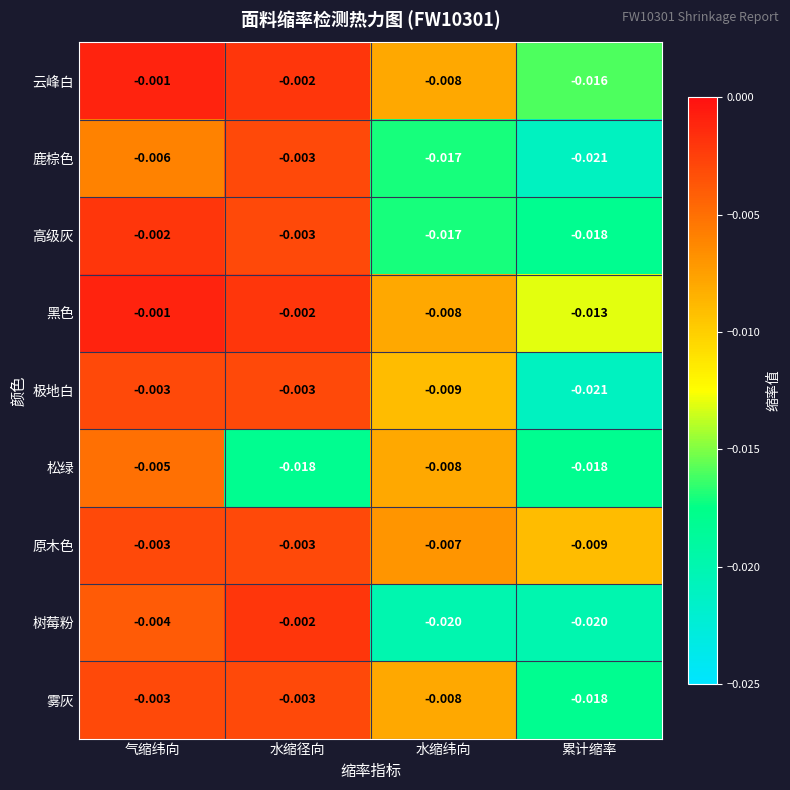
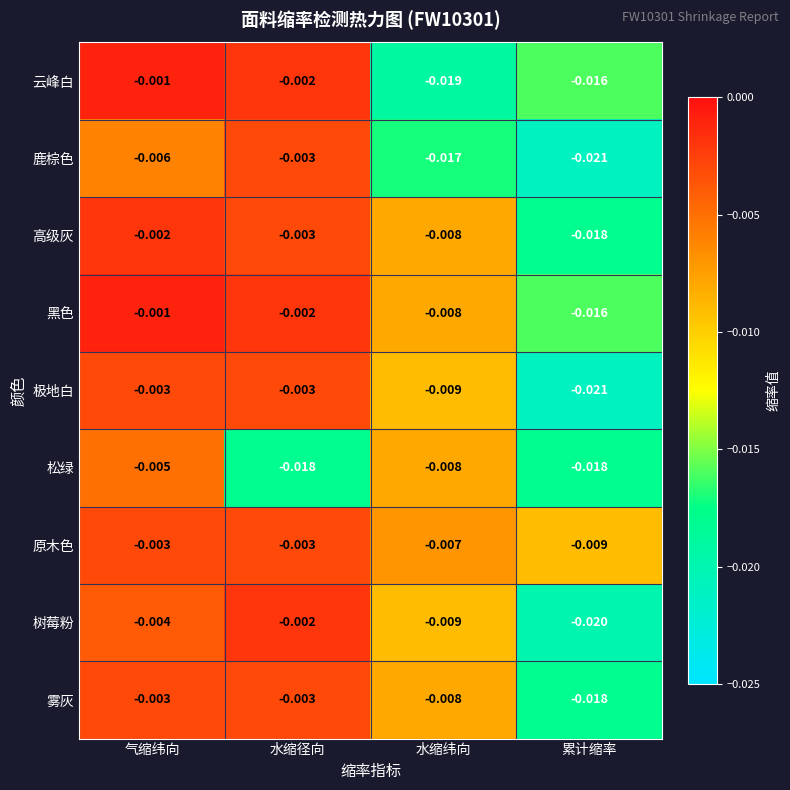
  {
    "云峰白": {
      "气缩纬向": -0.001,
      "水缩径向": -0.002,
-     "水缩纬向": -0.008,
+     "水缩纬向": -0.019,
      "累计缩率": -0.016
    },
    "鹿棕色": {
      "气缩纬向": -0.006,
      "水缩径向": -0.003,
      "水缩纬向": -0.017,
      "累计缩率": -0.021
    },
    "高级灰": {
      "气缩纬向": -0.002,
      "水缩径向": -0.003,
-     "水缩纬向": -0.017,
+     "水缩纬向": -0.008,
      "累计缩率": -0.018
    },
    "黑色": {
      "气缩纬向": -0.001,
      "水缩径向": -0.002,
      "水缩纬向": -0.008,
-     "累计缩率": -0.013
+     "累计缩率": -0.016
    },
    "极地白": {
      "气缩纬向": -0.003,
      "水缩径向": -0.003,
      "水缩纬向": -0.009,
      "累计缩率": -0.021
    },
    "松绿": {
      "气缩纬向": -0.005,
      "水缩径向": -0.018,
      "水缩纬向": -0.008,
      "累计缩率": -0.018
    },
    "原木色": {
      "气缩纬向": -0.003,
      "水缩径向": -0.003,
      "水缩纬向": -0.007,
      "累计缩率": -0.009
    },
    "树莓粉": {
      "气缩纬向": -0.004,
      "水缩径向": -0.002,
-     "水缩纬向": -0.020,
+     "水缩纬向": -0.009,
      "累计缩率": -0.020
    },
    "雾灰": {
      "气缩纬向": -0.003,
      "水缩径向": -0.003,
      "水缩纬向": -0.008,
      "累计缩率": -0.018
    }
  }
